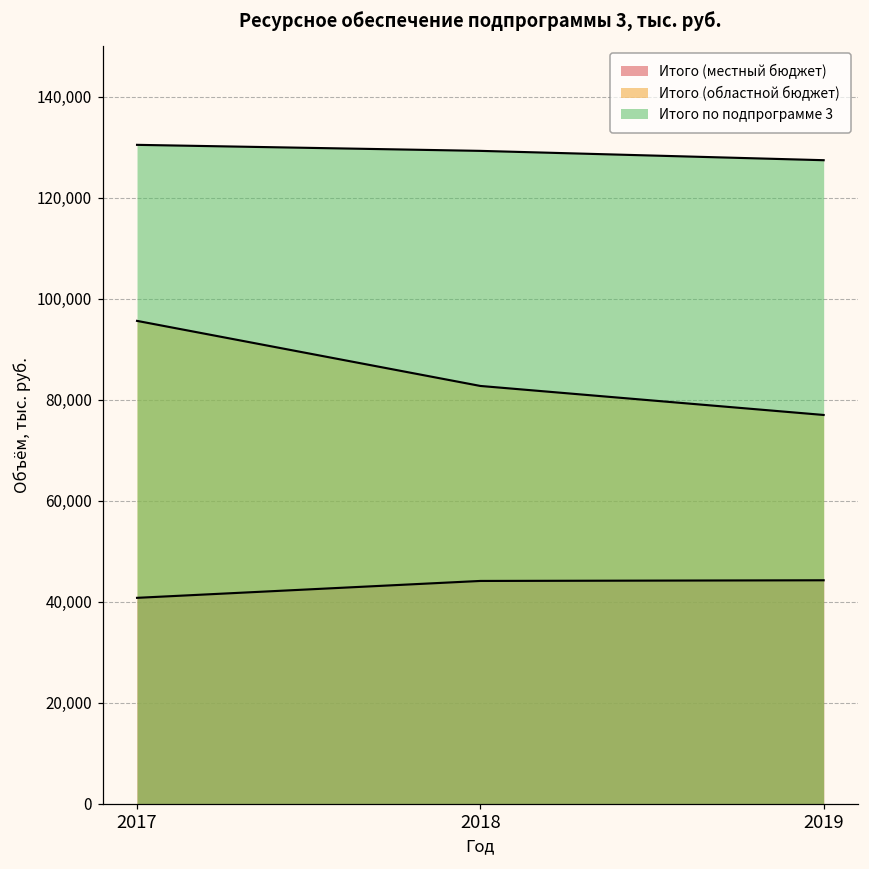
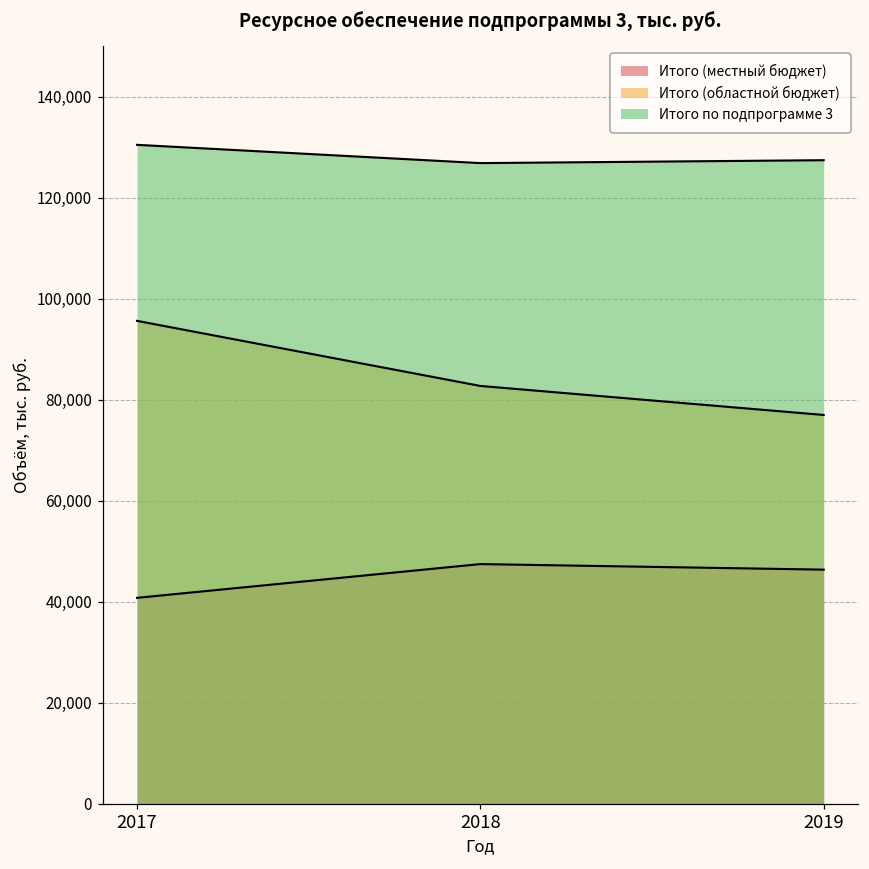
  {
    "Итого (местный бюджет)": {
      "2017": "41,000",
-     "2018": "44,000",
-     "2019": "44,000"
+     "2018": "47,000",
+     "2019": "46,000"
    },
    "Итого (областной бюджет)": {
      "2017": "96,000",
      "2018": "83,000",
      "2019": "77,000"
    },
    "Итого по подпрограмме 3": {
      "2017": "131,000",
-     "2018": "129,000",
+     "2018": "127,000",
      "2019": "127,000"
    }
  }
